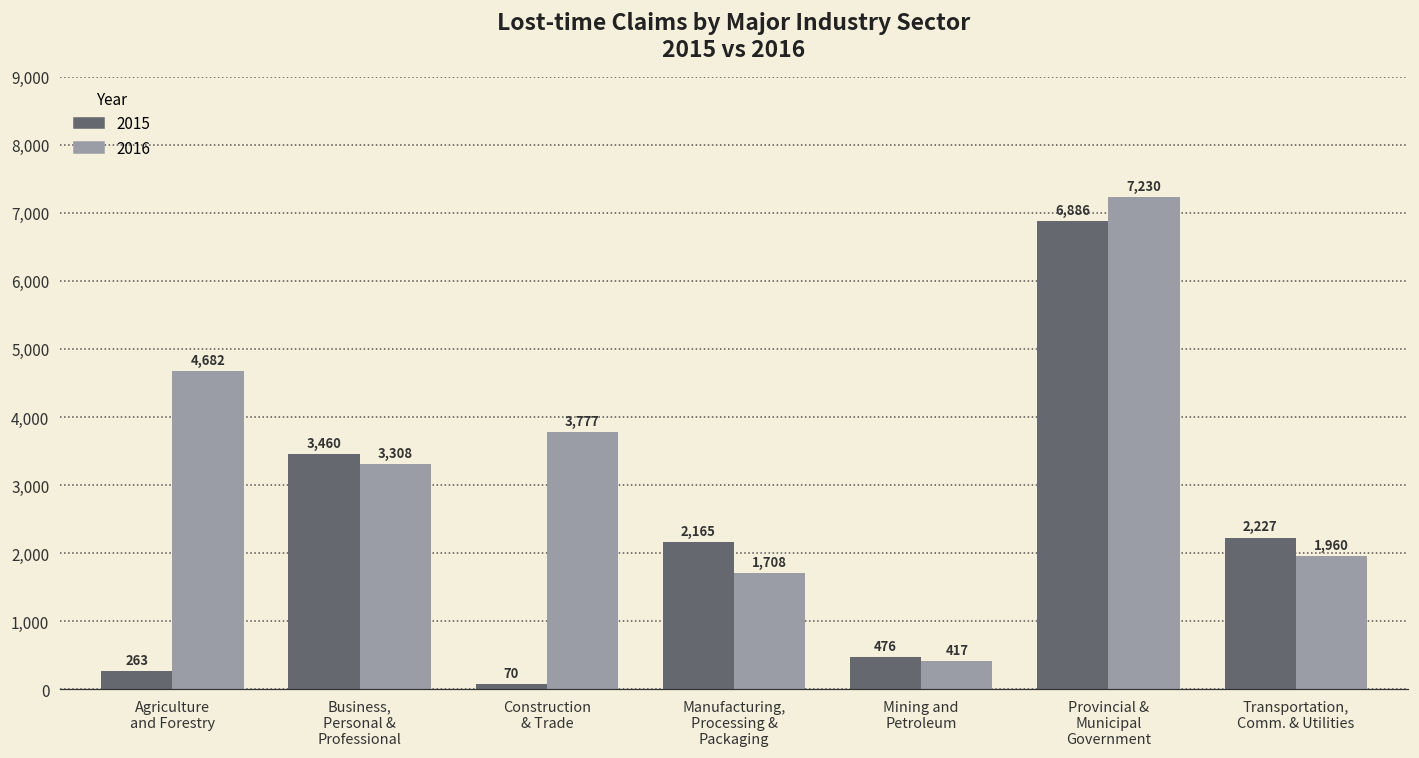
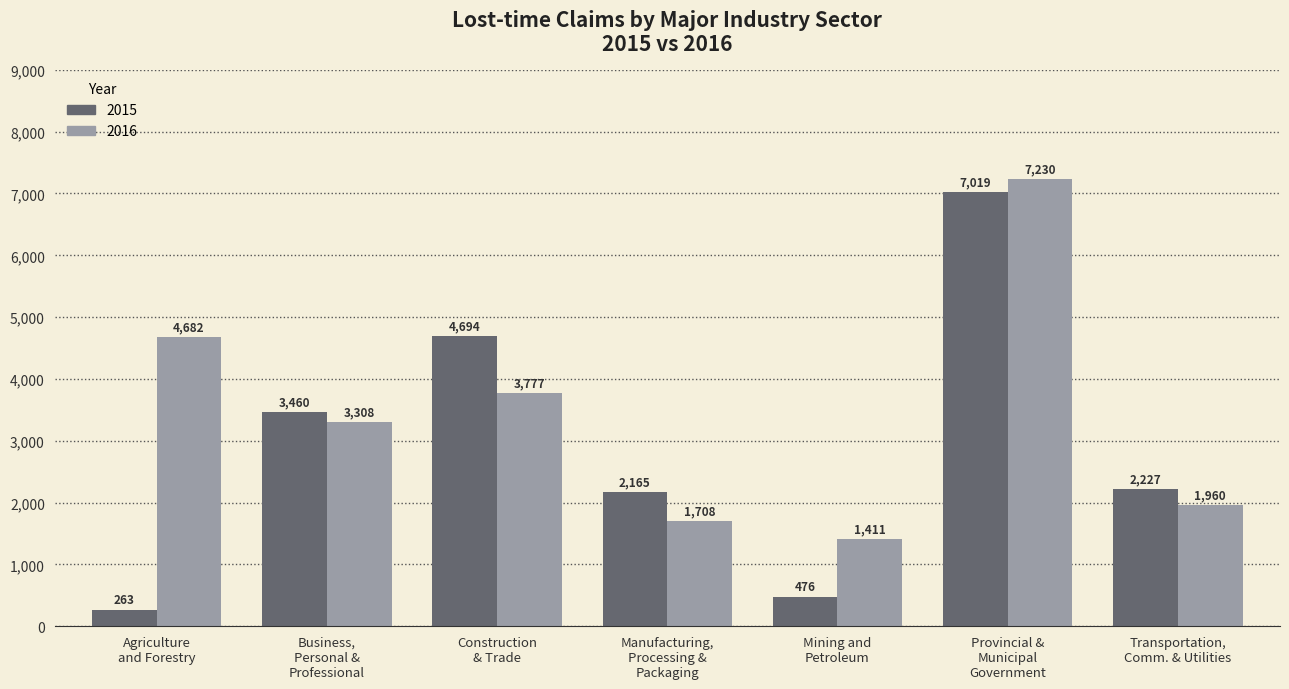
  {
    "2015": {
      "Agriculture and Forestry": "263",
      "Business, Personal & Professional": "3,460",
-     "Construction & Trade": "70",
+     "Construction & Trade": "4,694",
      "Manufacturing, Processing & Packaging": "2,165",
      "Mining and Petroleum": "476",
-     "Provincial & Municipal Government": "6,886",
+     "Provincial & Municipal Government": "7,019",
      "Transportation, Comm. & Utilities": "2,227"
    },
    "2016": {
      "Agriculture and Forestry": "4,682",
      "Business, Personal & Professional": "3,308",
      "Construction & Trade": "3,777",
      "Manufacturing, Processing & Packaging": "1,708",
-     "Mining and Petroleum": "417",
+     "Mining and Petroleum": "1,411",
      "Provincial & Municipal Government": "7,230",
      "Transportation, Comm. & Utilities": "1,960"
    }
  }
